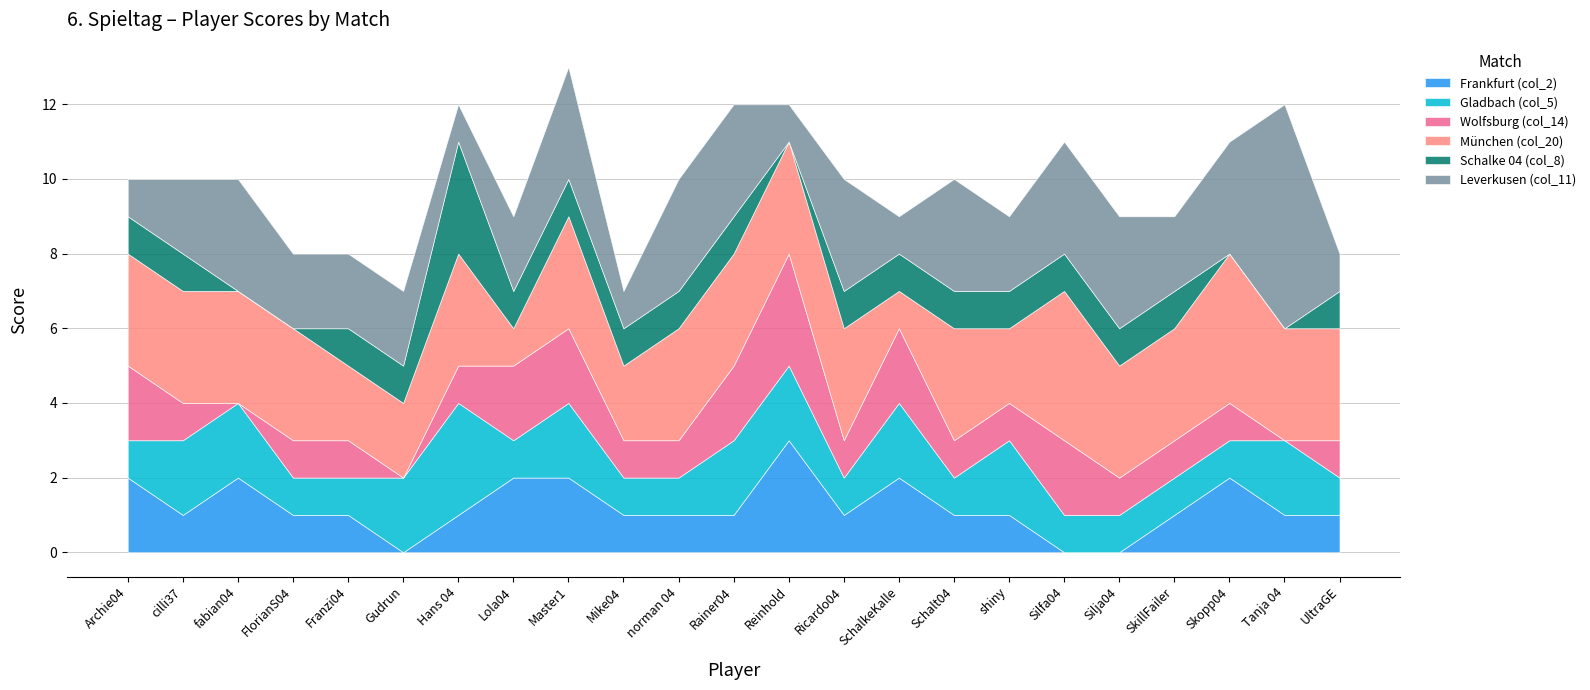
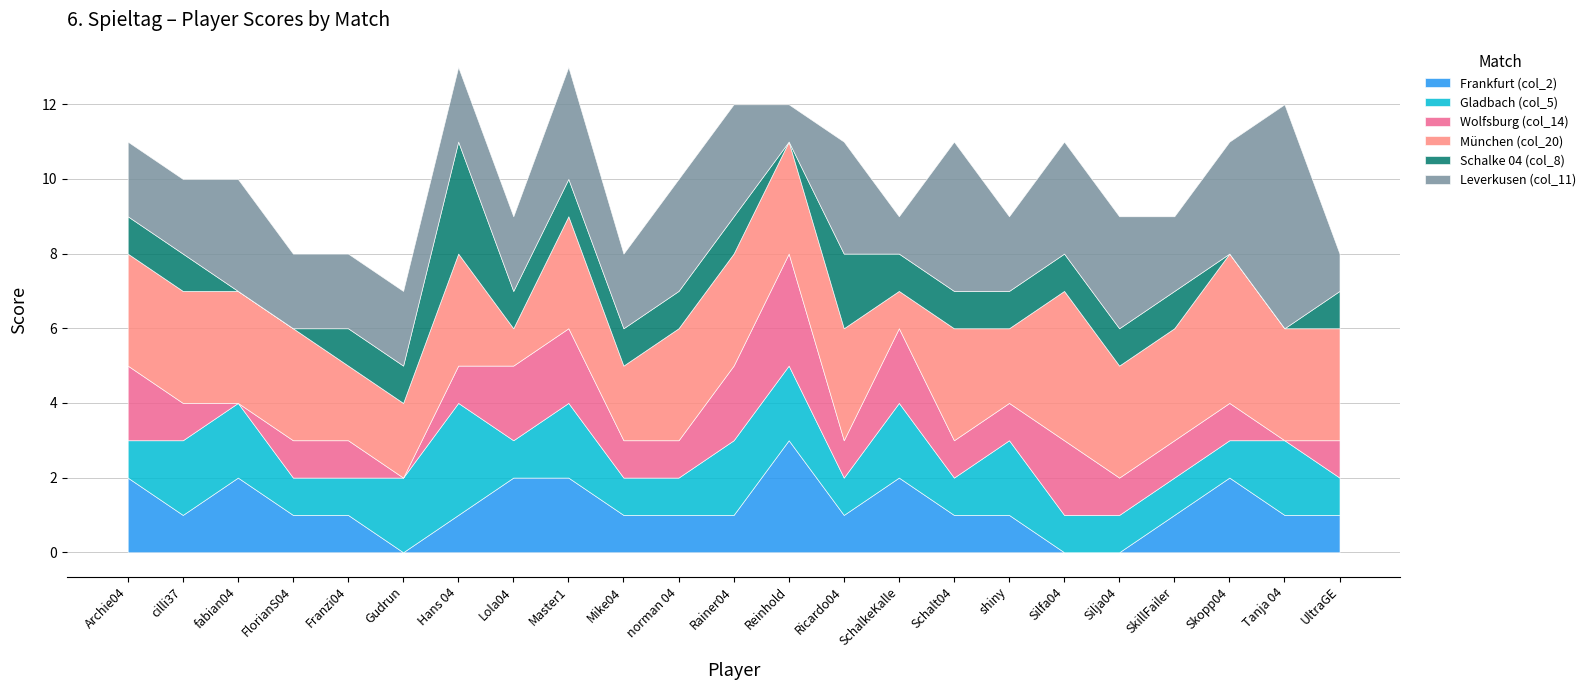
  {
    "Schalke 04 (col_8)": {
      "Archie04": 1,
      "cilli37": 1,
      "Franzi04": 1,
      "Gudrun": 1,
      "Hans 04": 3,
      "Lola04": 1,
      "Master1": 1,
      "Mike04": 1,
      "norman 04": 1,
      "Rainer04": 1,
-     "Ricardo04": 1,
+     "Ricardo04": 2,
      "SchalkeKalle": 1,
      "Schalt04": 1,
      "shiny": 1,
      "Silfa04": 1,
      "Silja04": 1,
      "SkillFailer": 1,
      "UltraGE": 1
    },
    "Leverkusen (col_11)": {
-     "Archie04": 1,
+     "Archie04": 2,
      "cilli37": 2,
      "fabian04": 3,
      "FlorianS04": 2,
      "Franzi04": 2,
      "Gudrun": 2,
-     "Hans 04": 1,
+     "Hans 04": 2,
      "Lola04": 2,
      "Master1": 3,
-     "Mike04": 1,
+     "Mike04": 2,
      "norman 04": 3,
      "Rainer04": 3,
      "Reinhold": 1,
      "Ricardo04": 3,
      "SchalkeKalle": 1,
-     "Schalt04": 3,
+     "Schalt04": 4,
      "shiny": 2,
      "Silfa04": 3,
      "Silja04": 3,
      "SkillFailer": 2,
      "Skopp04": 3,
      "Tanja 04": 6,
      "UltraGE": 1
    }
  }
